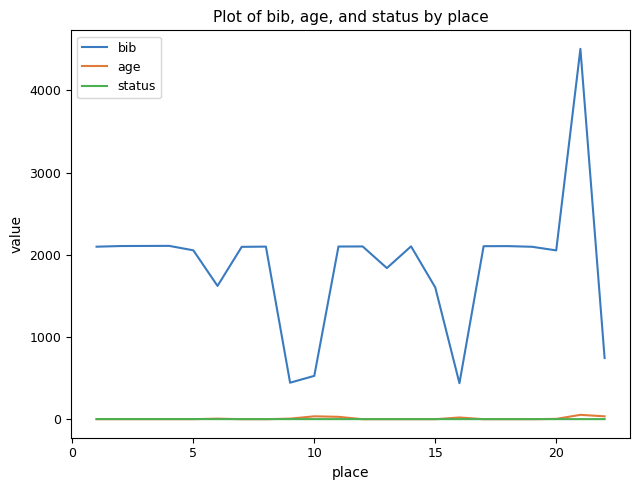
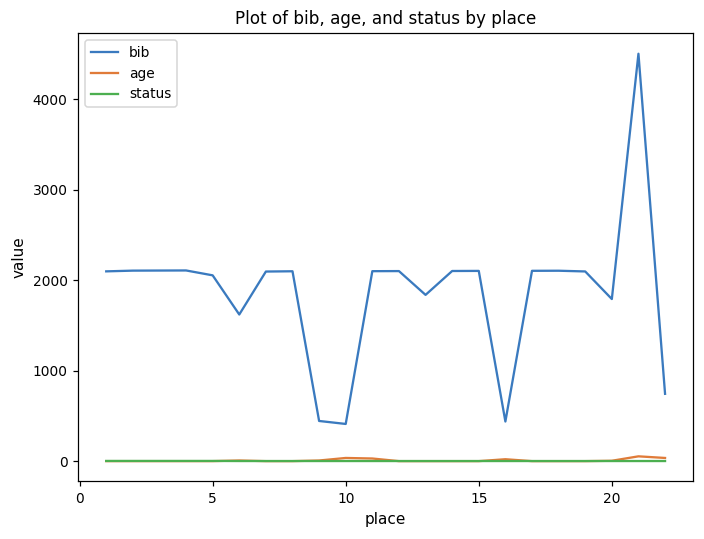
  {
    "bib": {
      "5": 2100,
-     "10": 500,
-     "15": 1600,
-     "20": 2100
+     "10": 400,
+     "15": 2100,
+     "20": 1800
    },
    "age": {
      "10": 0
    },
    "status": {
      "10": 0
    }
  }
